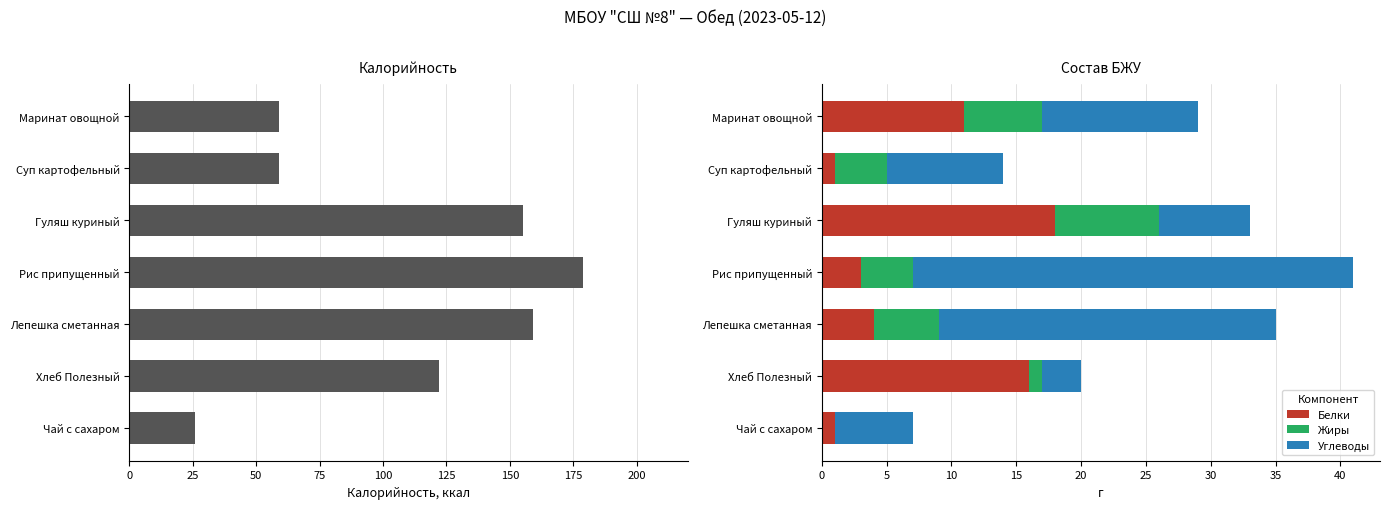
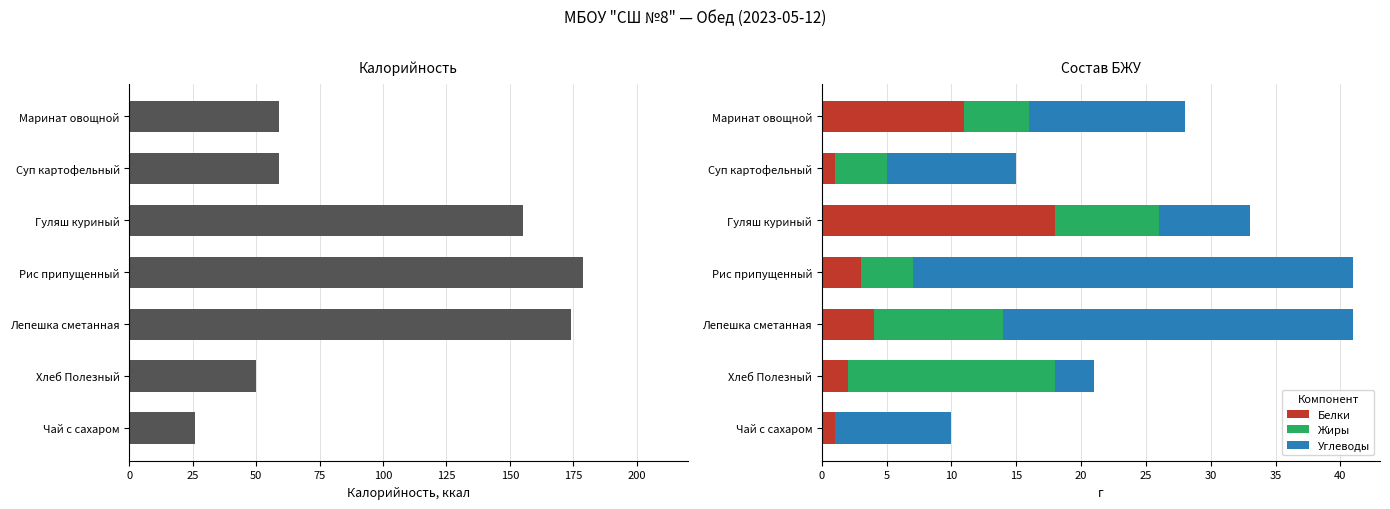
  {
    "Калорийность": {
      "Маринат овощной": 59,
      "Суп картофельный": 59,
      "Гуляш куриный": 155,
      "Рис припущенный": 179,
-     "Лепешка сметанная": 159,
-     "Хлеб Полезный": 122,
+     "Лепешка сметанная": 174,
+     "Хлеб Полезный": 50,
      "Чай с сахаром": 26
    },
    "Состав БЖУ": {
      "Белки": {
        "Маринат овощной": 11,
        "Суп картофельный": 1,
        "Гуляш куриный": 18,
        "Рис припущенный": 3,
        "Лепешка сметанная": 4,
-       "Хлеб Полезный": 16,
+       "Хлеб Полезный": 2,
        "Чай с сахаром": 1
      },
      "Жиры": {
-       "Маринат овощной": 6,
+       "Маринат овощной": 5,
        "Суп картофельный": 4,
        "Гуляш куриный": 8,
        "Рис припущенный": 4,
-       "Лепешка сметанная": 5,
-       "Хлеб Полезный": 1,
+       "Лепешка сметанная": 10,
+       "Хлеб Полезный": 16,
        "Чай с сахаром": 0
      },
      "Углеводы": {
        "Маринат овощной": 12,
-       "Суп картофельный": 9,
+       "Суп картофельный": 10,
        "Гуляш куриный": 7,
        "Рис припущенный": 34,
-       "Лепешка сметанная": 26,
+       "Лепешка сметанная": 27,
        "Хлеб Полезный": 3,
-       "Чай с сахаром": 6
+       "Чай с сахаром": 9
      }
    }
  }
